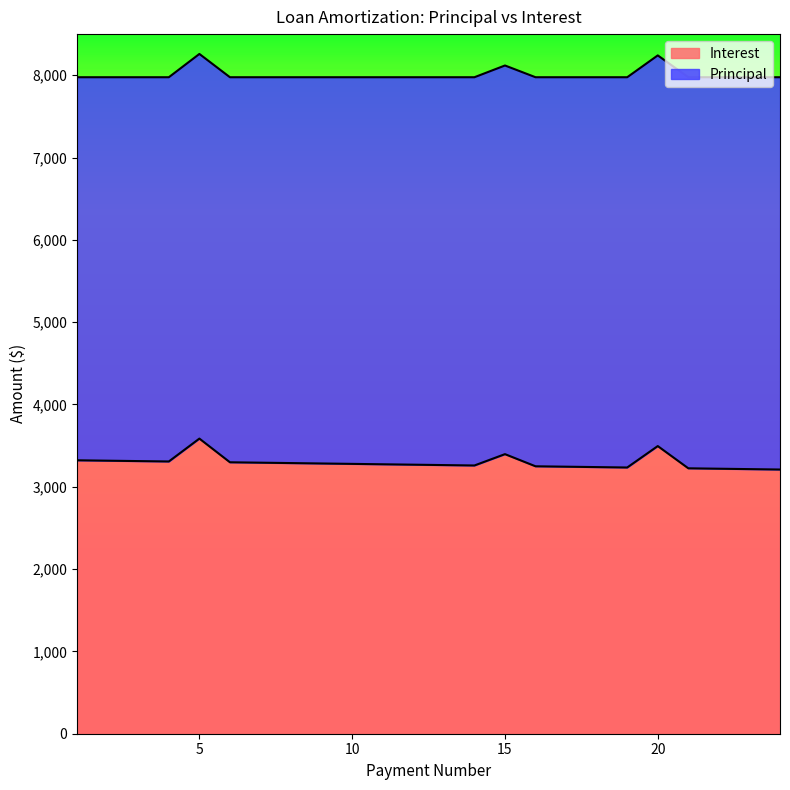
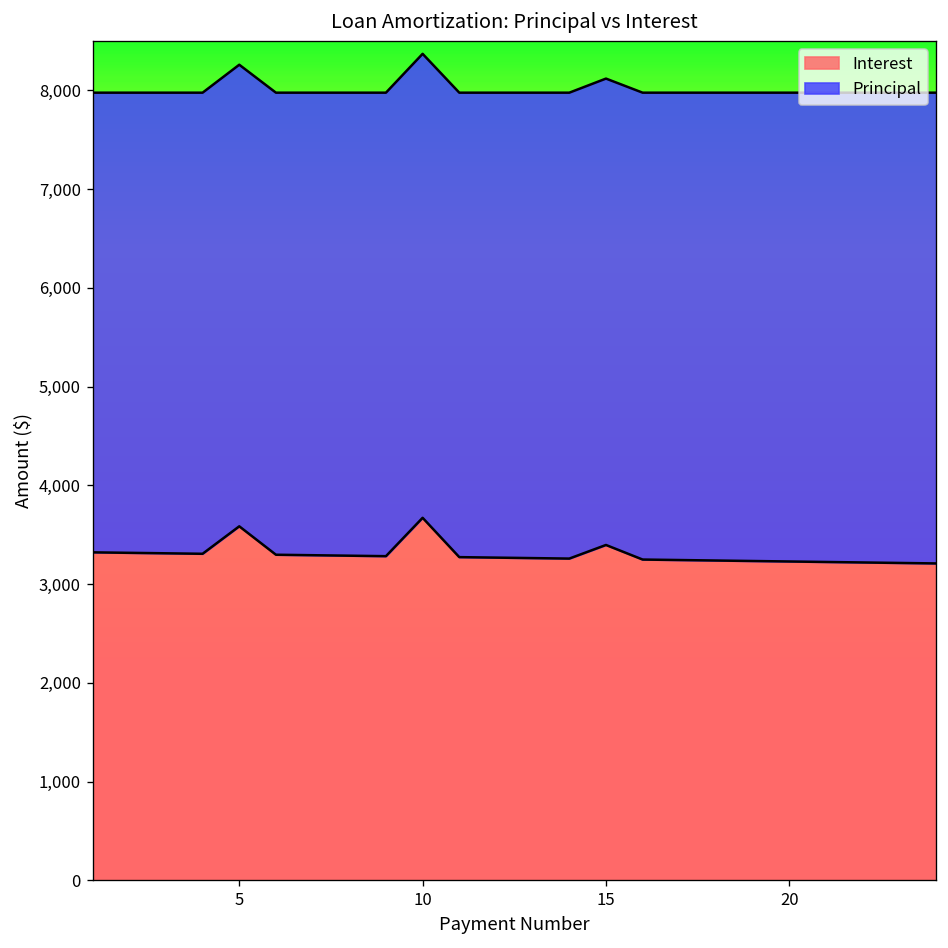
  {
    "Interest": {
      "5": "3,600",
-     "10": "3,300",
+     "10": "3,700",
      "15": "3,400",
-     "20": "3,500"
+     "20": "3,200"
    },
    "Principal": {
      "5": "4,700",
      "10": "4,700",
      "15": "4,700",
      "20": "4,700"
    }
  }
